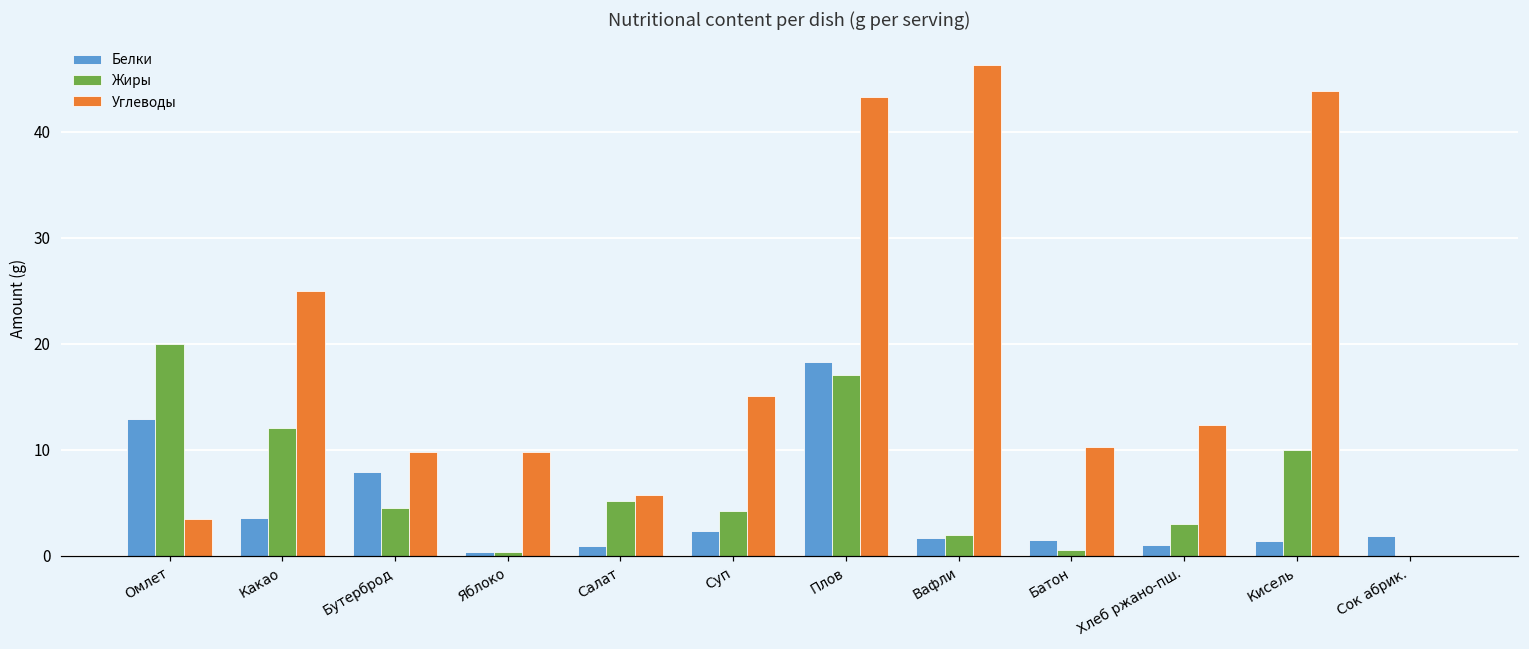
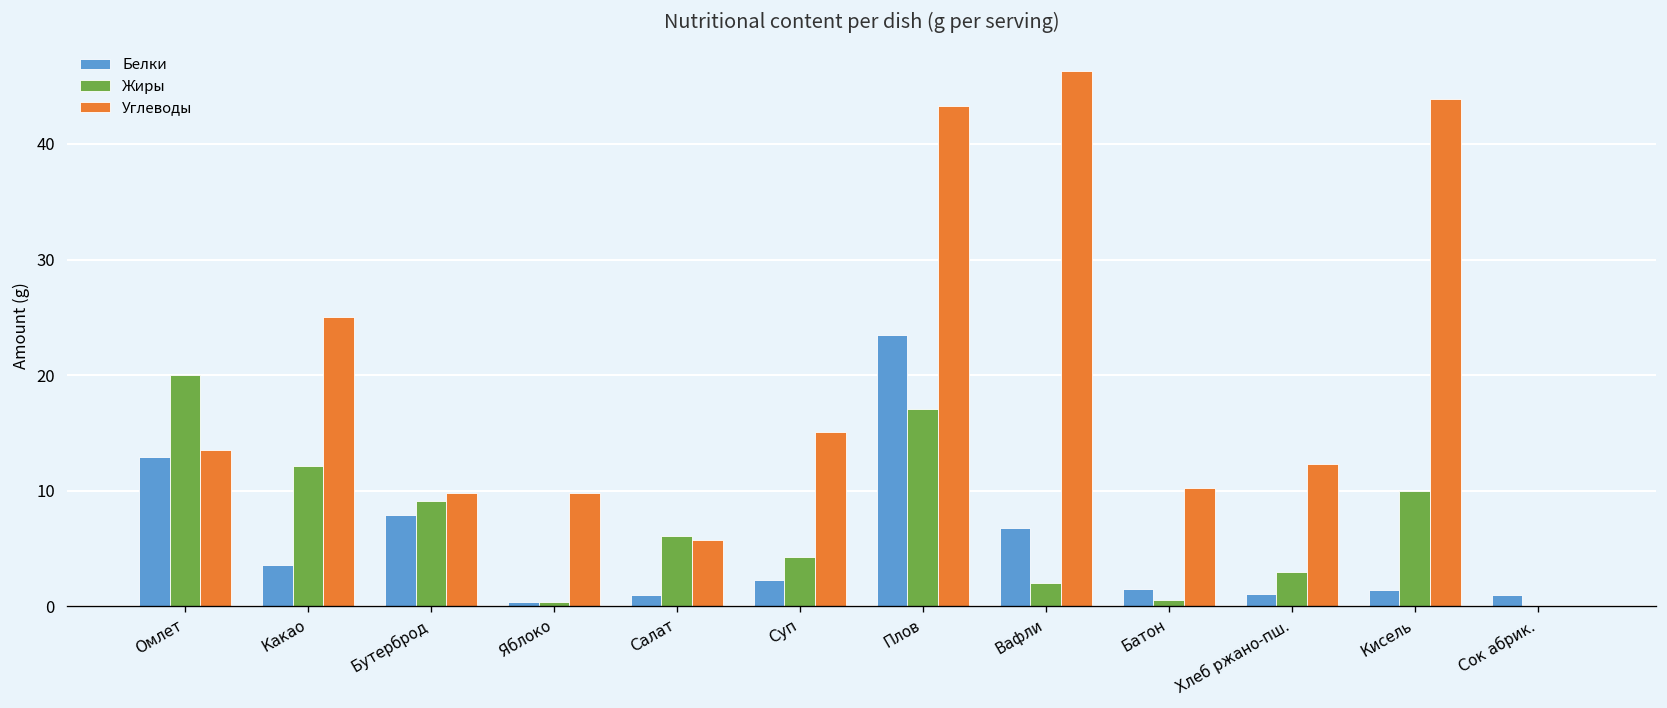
  {
    "Белки": {
      "Омлет": 13,
      "Какао": 4,
      "Бутерброд": 8,
      "Яблоко": 0,
      "Салат": 1,
      "Суп": 2,
-     "Плов": 18,
-     "Вафли": 2,
+     "Плов": 24,
+     "Вафли": 7,
      "Батон": 2,
      "Хлеб ржано-пш.": 1,
      "Кисель": 1,
-     "Сок абрик.": 2
+     "Сок абрик.": 1
    },
    "Жиры": {
      "Омлет": 20,
      "Какао": 12,
-     "Бутерброд": 5,
+     "Бутерброд": 9,
      "Яблоко": 0,
-     "Салат": 5,
+     "Салат": 6,
      "Суп": 4,
      "Плов": 17,
      "Вафли": 2,
      "Батон": 1,
      "Хлеб ржано-пш.": 3,
      "Кисель": 10,
      "Сок абрик.": 0
    },
    "Углеводы": {
-     "Омлет": 3,
+     "Омлет": 14,
      "Какао": 25,
      "Бутерброд": 10,
      "Яблоко": 10,
      "Салат": 6,
      "Суп": 15,
      "Плов": 43,
      "Вафли": 46,
      "Батон": 10,
      "Хлеб ржано-пш.": 12,
      "Кисель": 44,
      "Сок абрик.": 0
    }
  }
